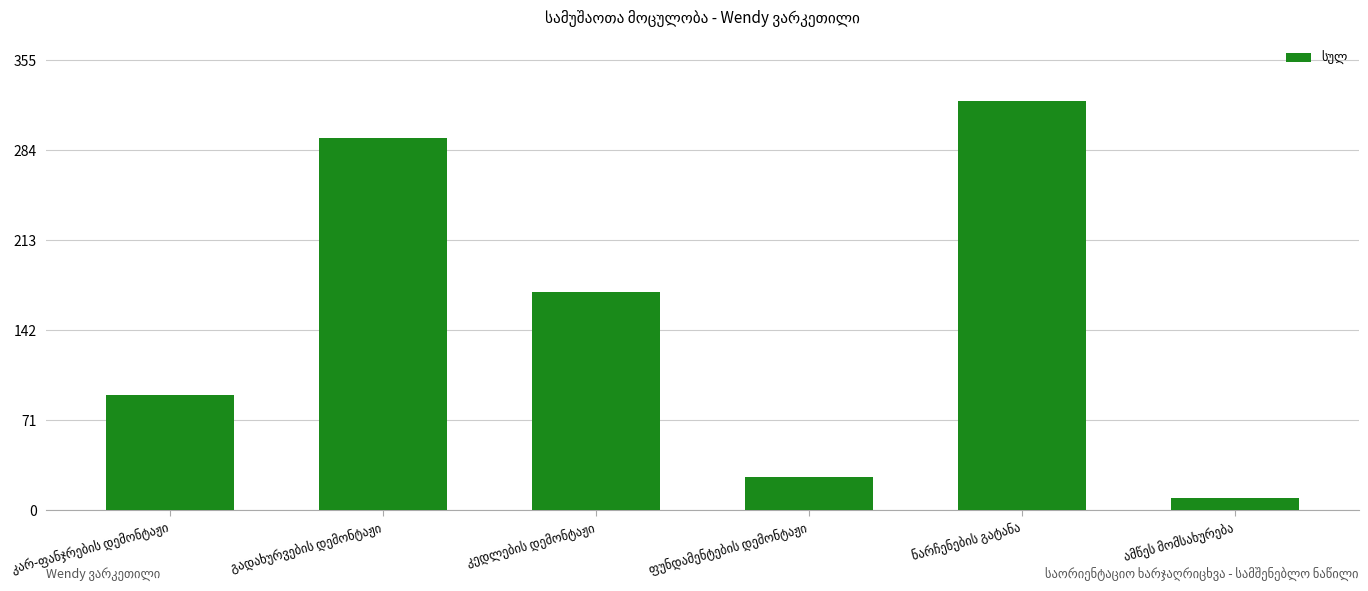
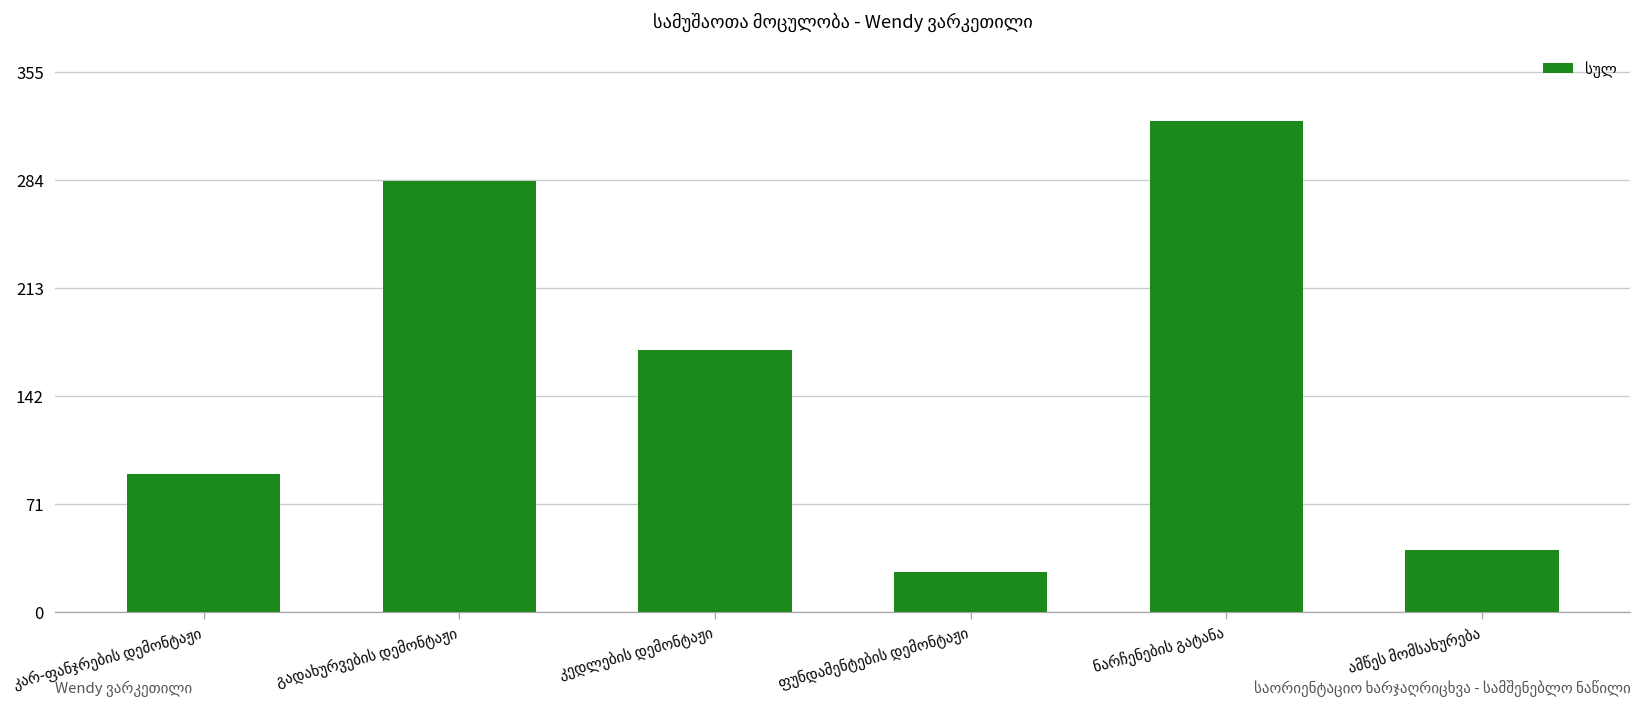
  {
    "კარ-ფანჯრების დემონტაჟი": 91,
-   "გადახურვების დემონტაჟი": 293,
+   "გადახურვების დემონტაჟი": 284,
    "კედლების დემონტაჟი": 173,
    "ფუნდამენტების დემონტაჟი": 26,
    "ნარჩენების გატანა": 323,
-   "ამწეს მომსახურება": 10
+   "ამწეს მომსახურება": 41
  }
